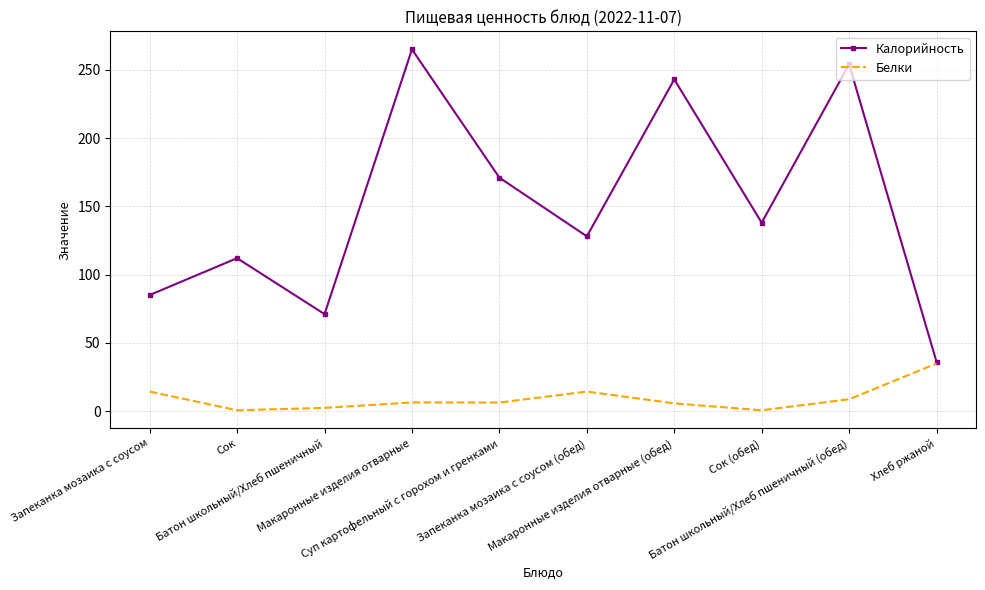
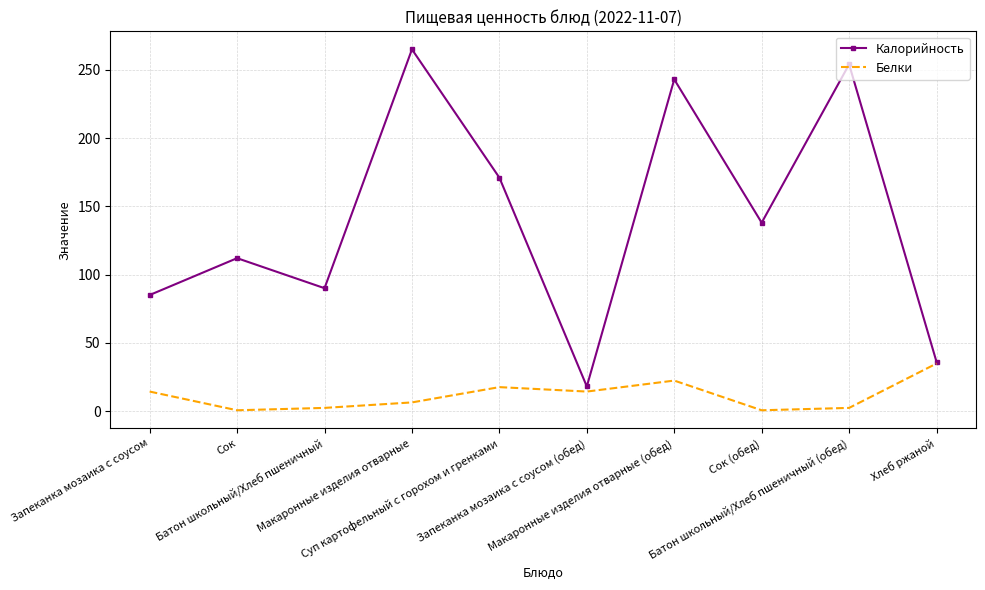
  {
    "Калорийность": {
      "Запеканка мозаика с соусом": 85,
      "Сок": 112,
-     "Батон школьный/Хлеб пшеничный": 71,
+     "Батон школьный/Хлеб пшеничный": 90,
      "Макаронные изделия отварные": 265,
      "Суп картофельный с горохом и гренками": 171,
-     "Запеканка мозаика с соусом (обед)": 128,
+     "Запеканка мозаика с соусом (обед)": 18,
      "Макаронные изделия отварные (обед)": 243,
      "Сок (обед)": 138
    },
    "Белки": {
      "Запеканка мозаика с соусом": 14,
      "Сок": 1,
      "Батон школьный/Хлеб пшеничный": 2,
      "Макаронные изделия отварные": 6,
-     "Суп картофельный с горохом и гренками": 6,
+     "Суп картофельный с горохом и гренками": 18,
      "Запеканка мозаика с соусом (обед)": 14,
-     "Макаронные изделия отварные (обед)": 6,
+     "Макаронные изделия отварные (обед)": 22,
      "Сок (обед)": 1,
-     "Батон школьный/Хлеб пшеничный (обед)": 9
+     "Батон школьный/Хлеб пшеничный (обед)": 2
    }
  }
